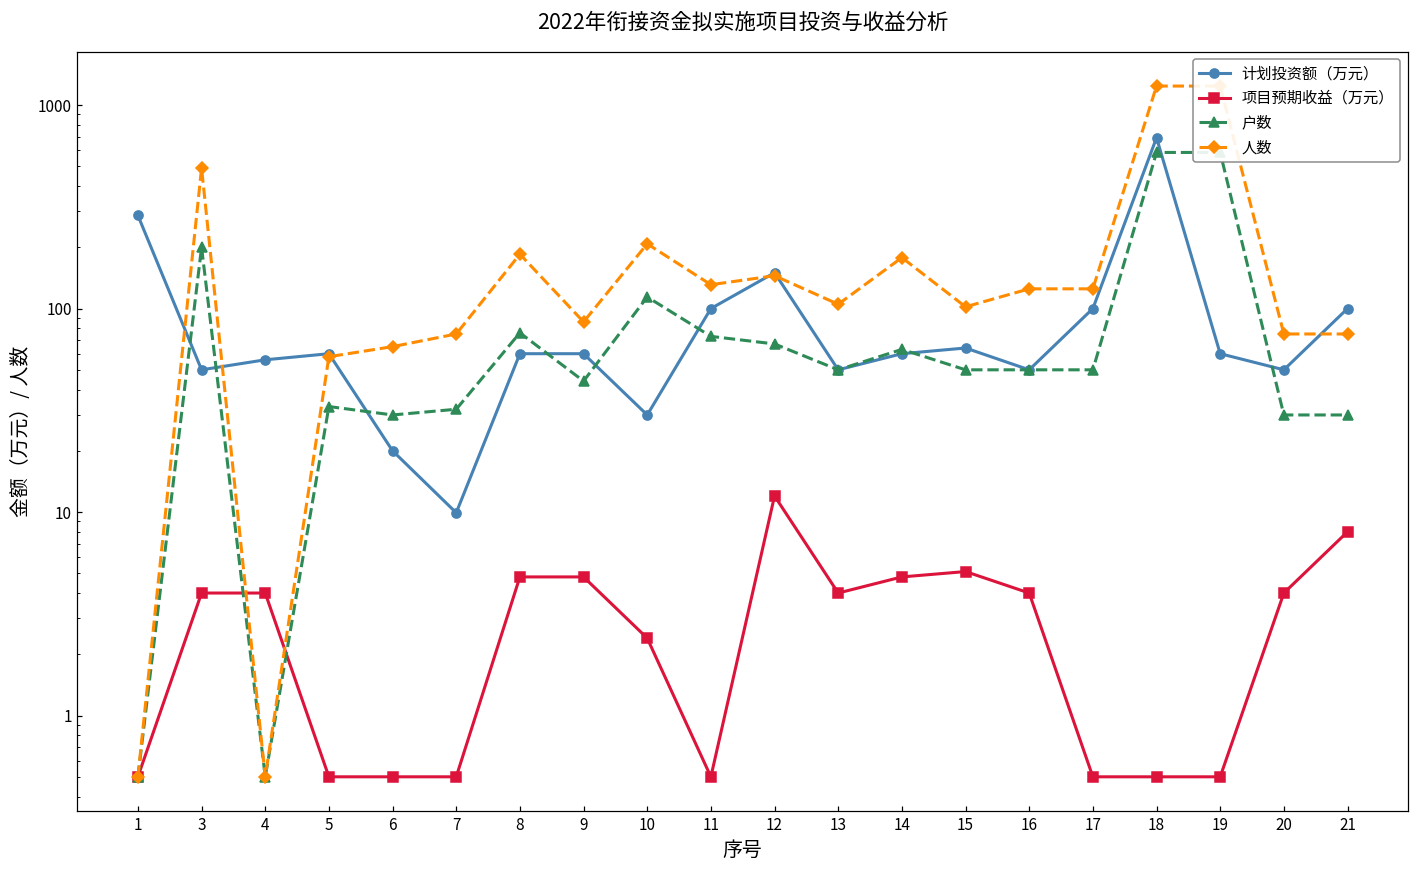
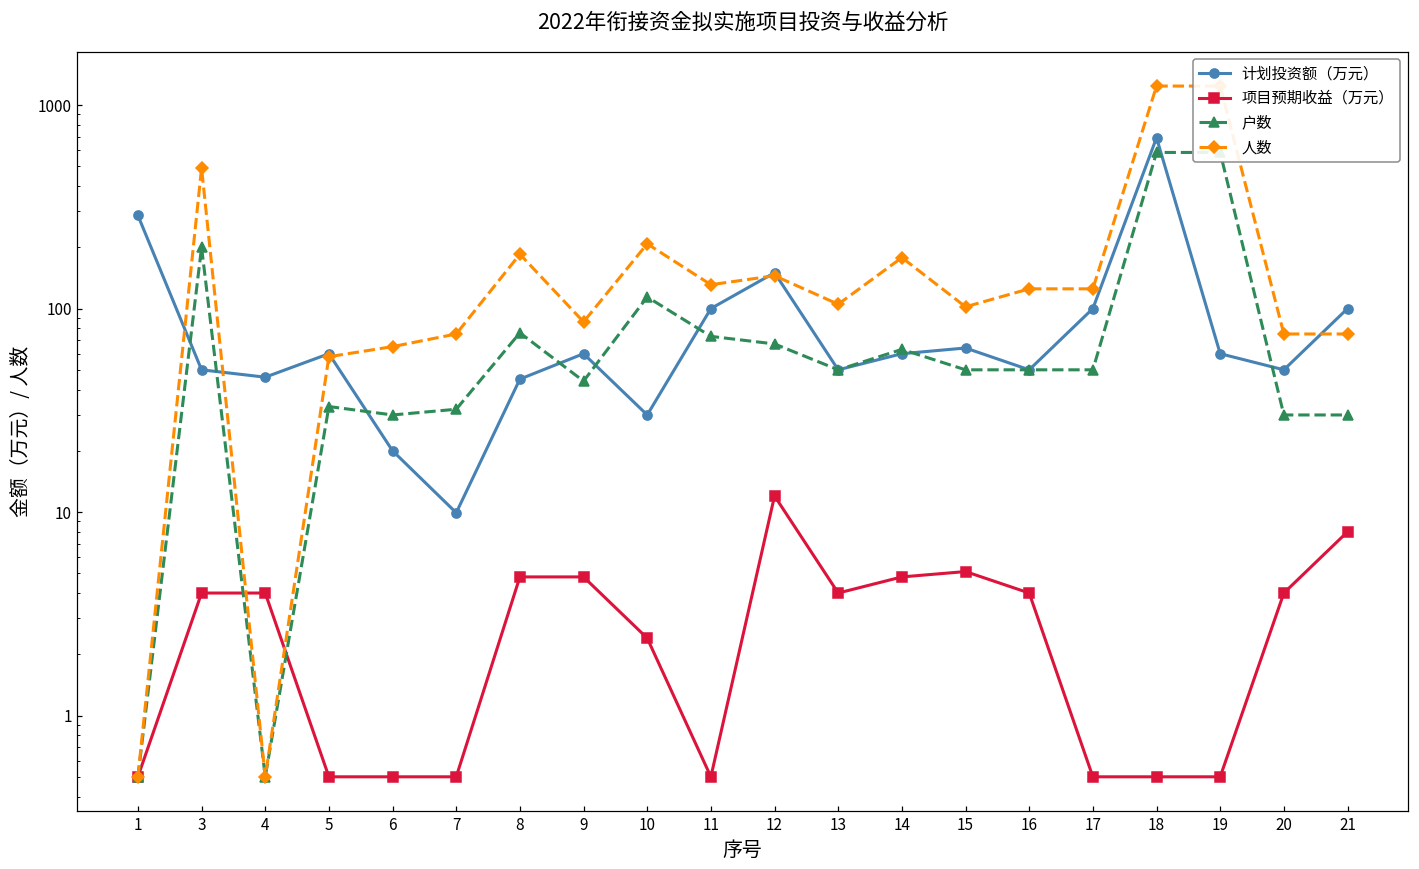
  {
    "计划投资额（万元）": {
      "1": 290,
      "3": 50,
-     "4": 56,
+     "4": 46,
      "5": 60,
      "6": 20,
      "7": 10,
-     "8": 60,
+     "8": 45,
      "9": 60,
      "10": 30,
      "11": 100,
      "12": 150,
      "14": 60,
      "15": 64,
      "17": 100,
      "18": 690,
      "19": 60,
      "20": 50,
      "21": 100
    },
    "项目预期收益（万元）": {
      "3": 4,
      "4": 4,
      "5": 0.50,
      "6": 0.50,
      "7": 0.50,
      "8": 4.8,
      "9": 4.8,
      "10": 2.4,
      "11": 0.50,
      "12": 12,
      "13": 4,
      "14": 4.8,
      "15": 5,
      "16": 4,
      "17": 0.50,
      "18": 0.50,
      "19": 0.50,
      "20": 4,
      "21": 8
    },
    "户数": {
      "3": 200,
      "5": 33,
      "6": 30,
      "7": 32,
      "8": 76,
      "9": 44,
      "10": 110,
      "11": 73,
      "12": 67,
      "14": 63,
      "15": 50,
      "17": 50,
      "18": 590,
      "20": 30,
      "21": 30
    },
    "人数": {
      "3": 490,
      "5": 58,
      "6": 65,
      "7": 75,
      "8": 190,
      "9": 90,
      "10": 210,
      "11": 130,
      "12": 150,
      "13": 110,
      "14": 180,
      "15": 100,
      "16": 130,
      "17": 130,
      "18": 1200,
      "20": 75,
      "21": 75
    }
  }
